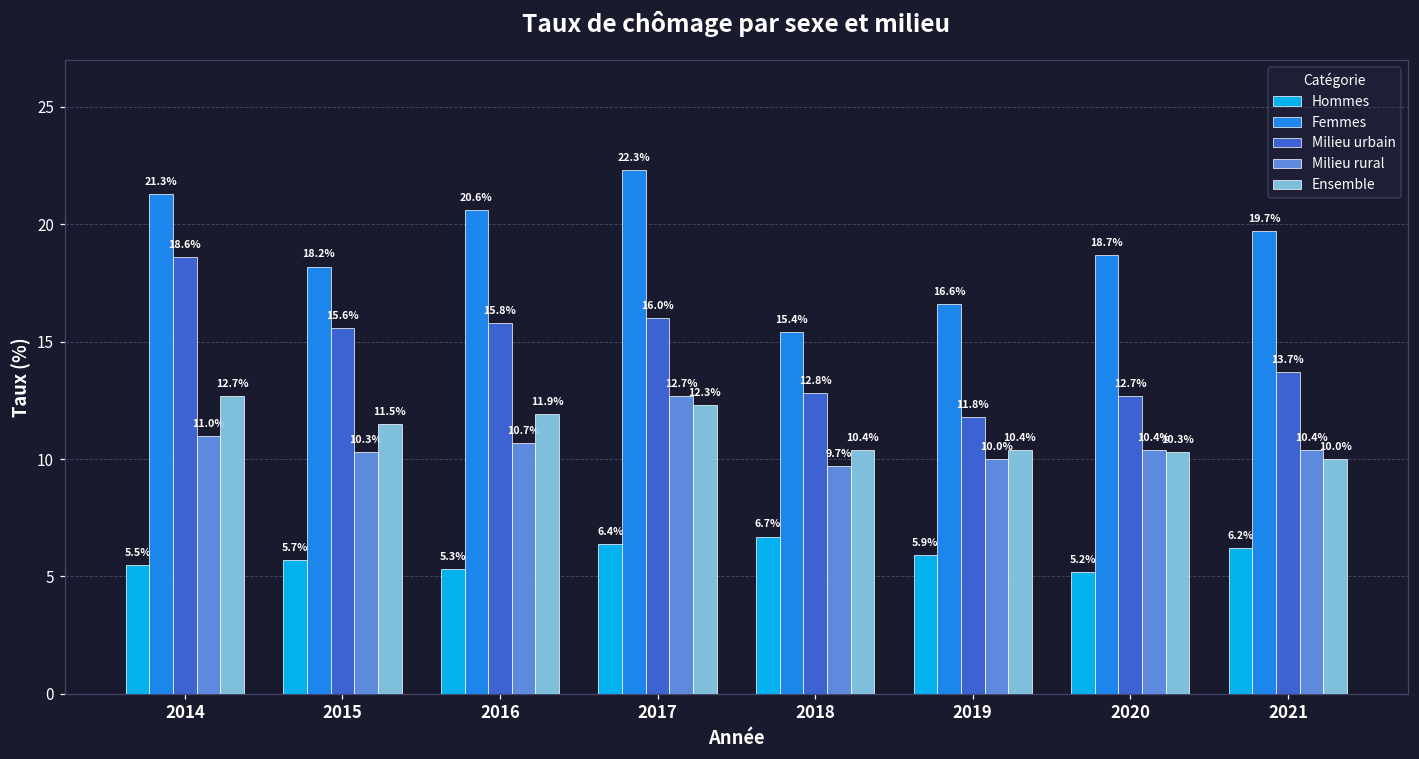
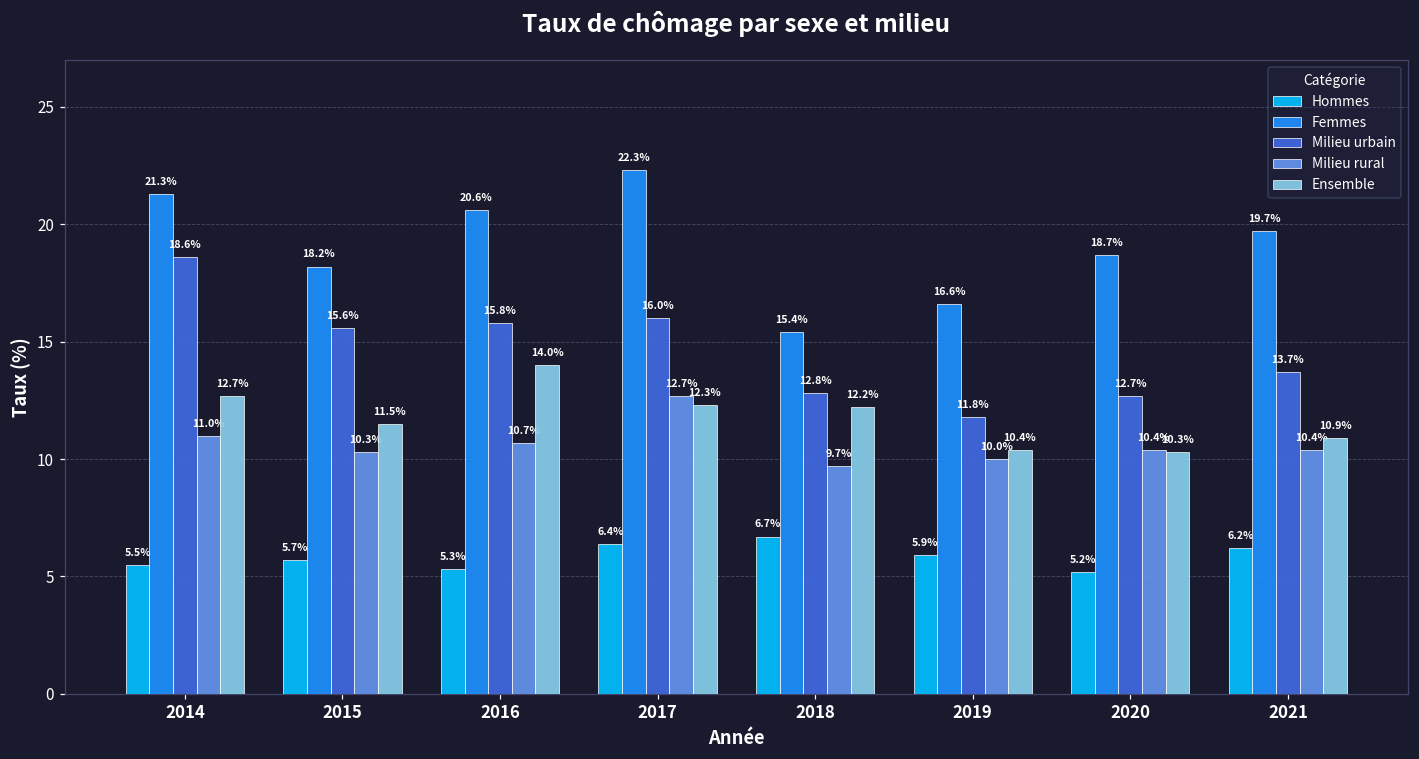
  {
    "Ensemble": {
      "2014": "12.7%",
      "2015": "11.5%",
-     "2016": "11.9%",
+     "2016": "14.0%",
      "2017": "12.3%",
-     "2018": "10.4%",
+     "2018": "12.2%",
      "2019": "10.4%",
-     "2021": "10.0%"
+     "2021": "10.9%"
    }
  }
